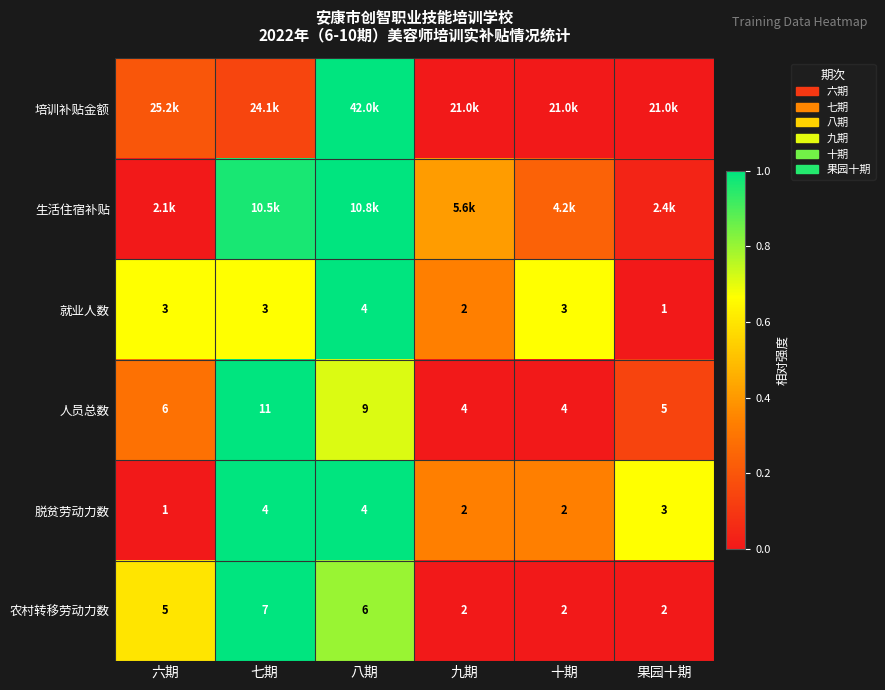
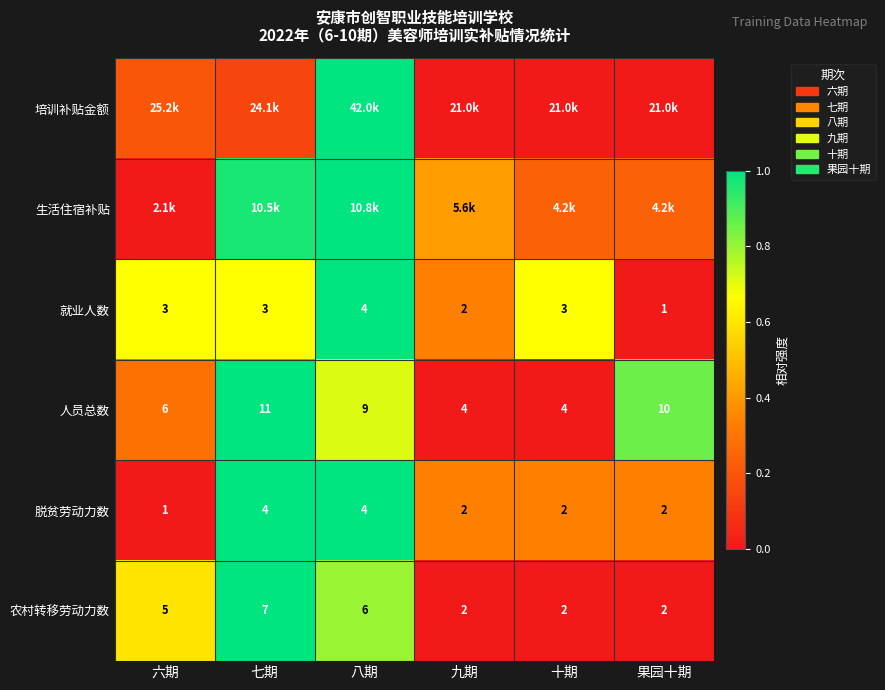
  {
    "培训补贴金额": {
      "六期": "25.2k",
      "七期": "24.1k",
      "八期": "42.0k",
      "九期": "21.0k",
      "十期": "21.0k",
      "果园十期": "21.0k"
    },
    "生活住宿补贴": {
      "六期": "2.1k",
      "七期": "10.5k",
      "八期": "10.8k",
      "九期": "5.6k",
      "十期": "4.2k",
-     "果园十期": "2.4k"
+     "果园十期": "4.2k"
    },
    "就业人数": {
      "六期": "3",
      "七期": "3",
      "八期": "4",
      "九期": "2",
      "十期": "3",
      "果园十期": "1"
    },
    "人员总数": {
      "六期": "6",
      "七期": "11",
      "八期": "9",
      "九期": "4",
      "十期": "4",
-     "果园十期": "5"
+     "果园十期": "10"
    },
    "脱贫劳动力数": {
      "六期": "1",
      "七期": "4",
      "八期": "4",
      "九期": "2",
      "十期": "2",
-     "果园十期": "3"
+     "果园十期": "2"
    },
    "农村转移劳动力数": {
      "六期": "5",
      "七期": "7",
      "八期": "6",
      "九期": "2",
      "十期": "2",
      "果园十期": "2"
    }
  }
